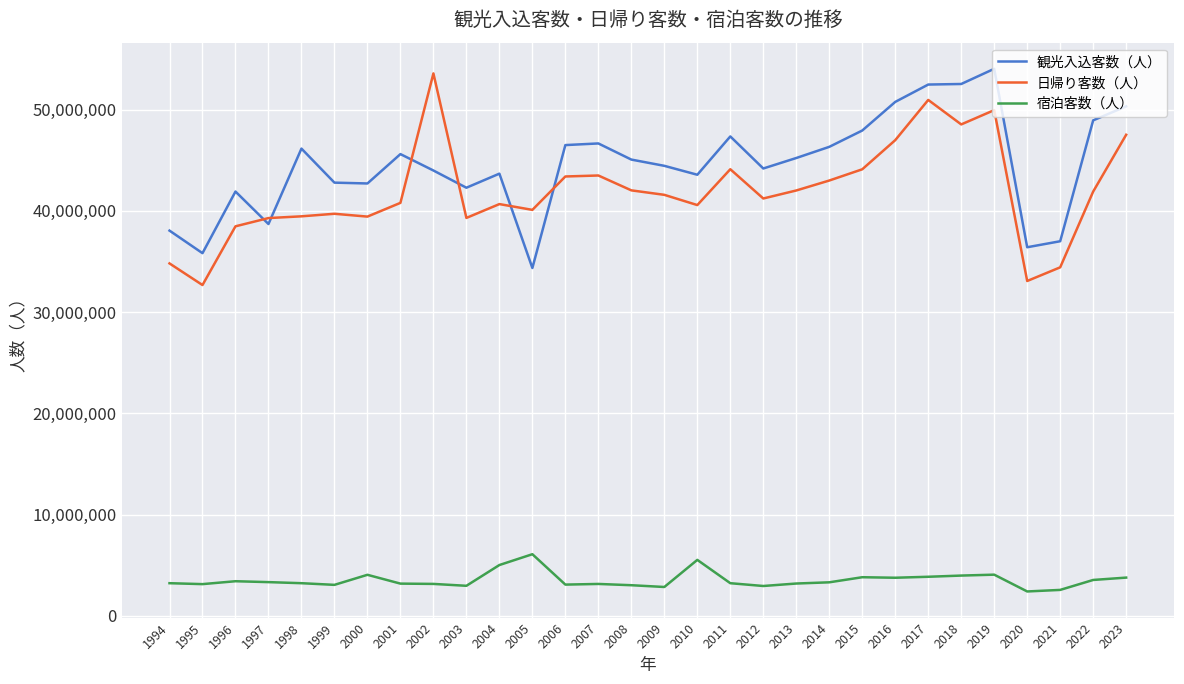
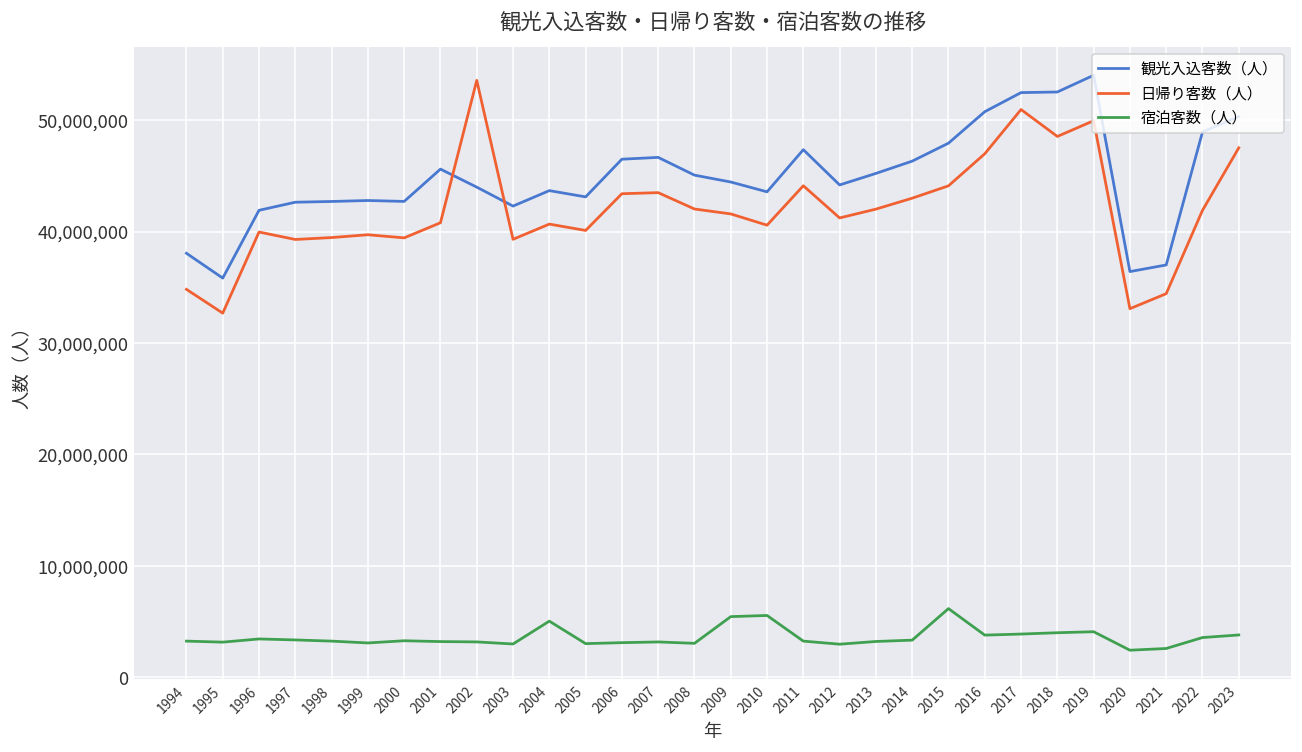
  {
    "観光入込客数（人）": {
      "1994": "38,100,000",
      "1995": "35,800,000",
      "1996": "41,900,000",
-     "1997": "38,700,000",
-     "1998": "46,200,000",
+     "1997": "42,600,000",
+     "1998": "42,700,000",
      "1999": "42,800,000",
      "2000": "42,700,000",
      "2001": "45,600,000",
      "2002": "44,000,000",
      "2003": "42,300,000",
      "2004": "43,700,000",
-     "2005": "34,400,000",
+     "2005": "43,100,000",
      "2006": "46,500,000",
      "2007": "46,700,000",
      "2008": "45,100,000",
      "2009": "44,500,000",
      "2010": "43,600,000",
      "2011": "47,400,000",
      "2012": "44,200,000",
      "2013": "45,200,000",
      "2014": "46,300,000",
      "2015": "47,900,000",
      "2016": "50,800,000",
      "2017": "52,500,000",
      "2018": "52,500,000",
      "2020": "36,400,000",
      "2021": "37,000,000",
      "2022": "48,900,000"
    },
    "日帰り客数（人）": {
      "1994": "34,800,000",
      "1995": "32,700,000",
-     "1996": "38,500,000",
+     "1996": "40,000,000",
      "1997": "39,300,000",
      "1998": "39,500,000",
      "1999": "39,700,000",
      "2000": "39,400,000",
      "2001": "40,800,000",
      "2002": "53,600,000",
      "2003": "39,300,000",
      "2004": "40,700,000",
      "2005": "40,100,000",
      "2006": "43,400,000",
      "2007": "43,500,000",
      "2008": "42,000,000",
      "2009": "41,600,000",
      "2010": "40,600,000",
      "2011": "44,100,000",
      "2012": "41,200,000",
      "2013": "42,000,000",
      "2014": "43,000,000",
      "2015": "44,100,000",
      "2016": "47,000,000",
      "2017": "51,000,000",
      "2018": "48,500,000",
      "2020": "33,100,000",
      "2021": "34,400,000",
      "2022": "41,900,000",
      "2023": "47,500,000"
    },
    "宿泊客数（人）": {
      "1994": "3,200,000",
      "1995": "3,100,000",
      "1996": "3,400,000",
      "1997": "3,300,000",
      "1998": "3,200,000",
      "1999": "3,100,000",
-     "2000": "4,100,000",
+     "2000": "3,300,000",
      "2001": "3,200,000",
      "2002": "3,200,000",
      "2003": "3,000,000",
      "2004": "5,000,000",
-     "2005": "6,100,000",
+     "2005": "3,000,000",
      "2006": "3,100,000",
      "2007": "3,200,000",
      "2008": "3,000,000",
-     "2009": "2,900,000",
+     "2009": "5,400,000",
      "2010": "5,500,000",
      "2011": "3,200,000",
      "2012": "3,000,000",
      "2013": "3,200,000",
      "2014": "3,300,000",
-     "2015": "3,800,000",
+     "2015": "6,200,000",
      "2016": "3,800,000",
      "2017": "3,900,000",
      "2018": "4,000,000",
      "2019": "4,100,000",
      "2020": "2,400,000",
      "2021": "2,600,000",
      "2022": "3,600,000",
      "2023": "3,800,000"
    }
  }
